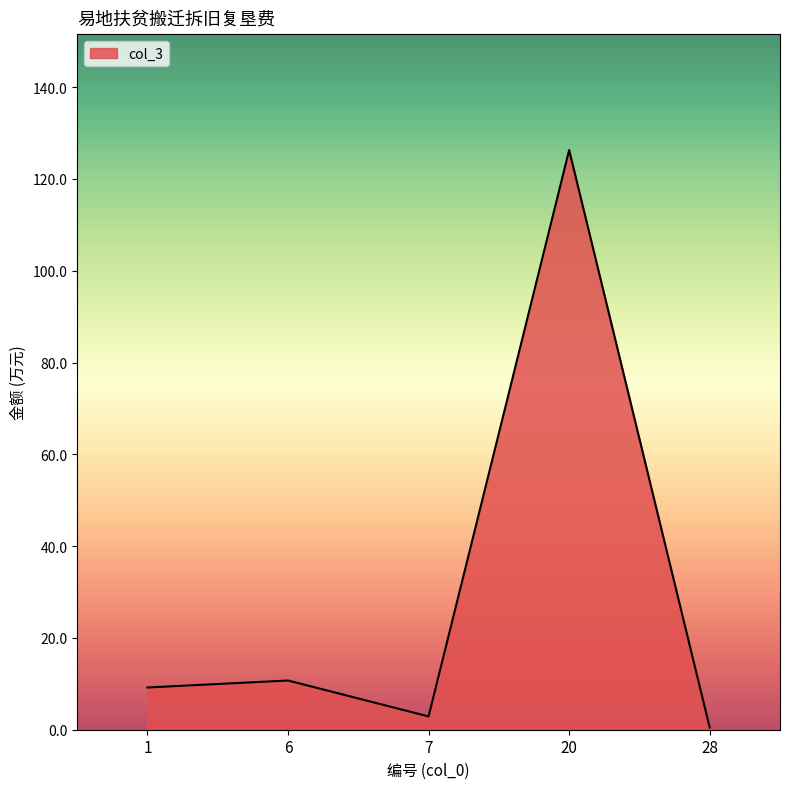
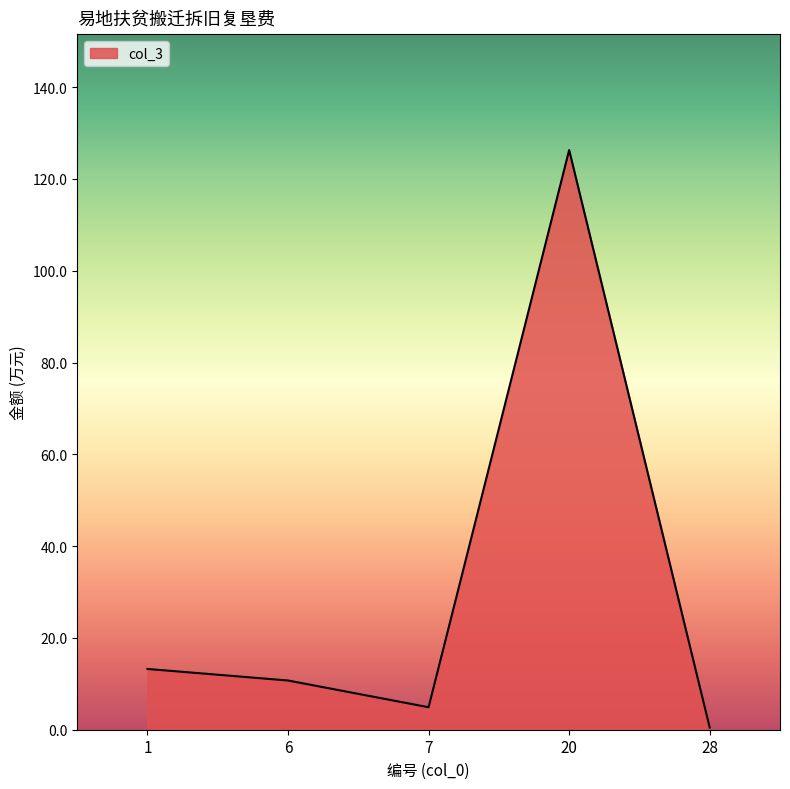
  {
-   "1": 9,
+   "1": 13,
    "6": 11,
-   "7": 3,
+   "7": 5,
    "20": 126,
    "28": 0
  }
